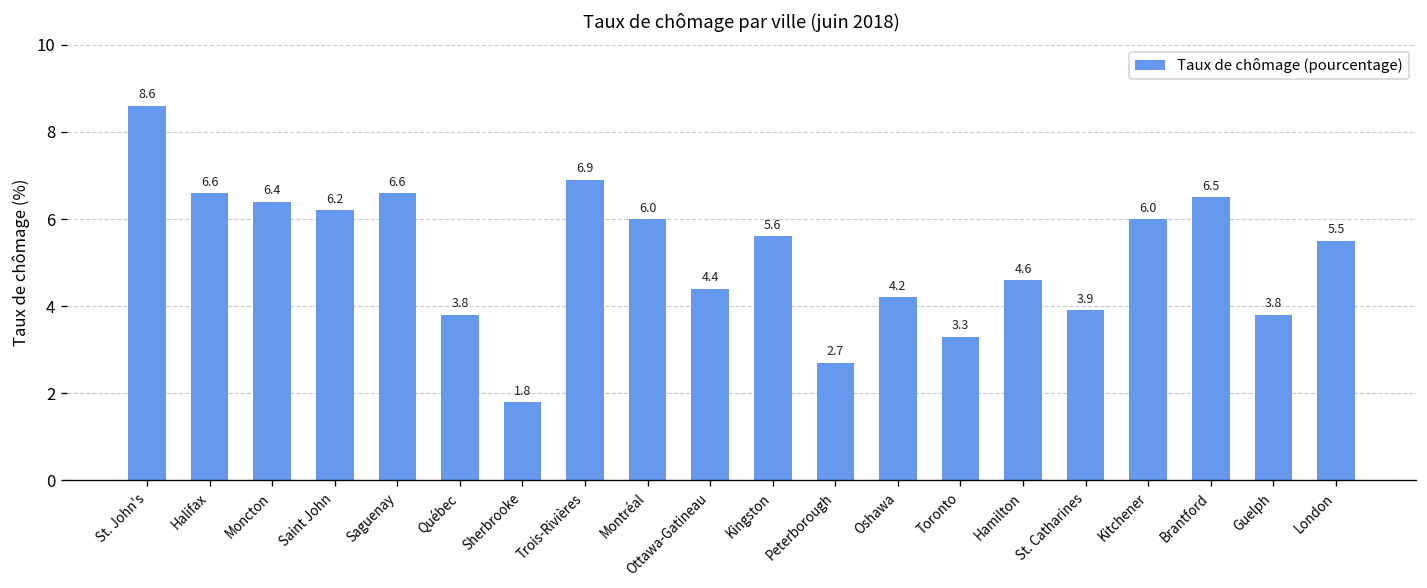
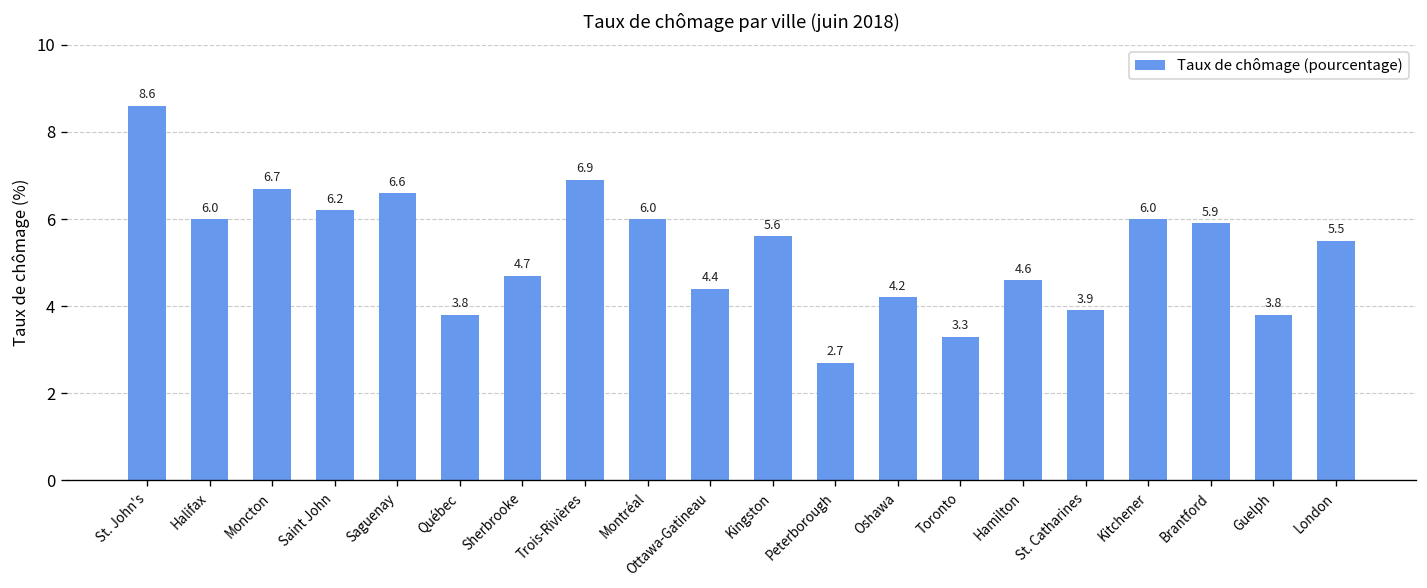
  {
    "St. John's": 8.6,
-   "Halifax": 6.6,
-   "Moncton": 6.4,
+   "Halifax": 6.0,
+   "Moncton": 6.7,
    "Saint John": 6.2,
    "Saguenay": 6.6,
    "Québec": 3.8,
-   "Sherbrooke": 1.8,
+   "Sherbrooke": 4.7,
    "Trois-Rivières": 6.9,
    "Montréal": 6.0,
    "Ottawa-Gatineau": 4.4,
    "Kingston": 5.6,
    "Peterborough": 2.7,
    "Oshawa": 4.2,
    "Toronto": 3.3,
    "Hamilton": 4.6,
    "St. Catharines": 3.9,
    "Kitchener": 6.0,
-   "Brantford": 6.5,
+   "Brantford": 5.9,
    "Guelph": 3.8,
    "London": 5.5
  }
